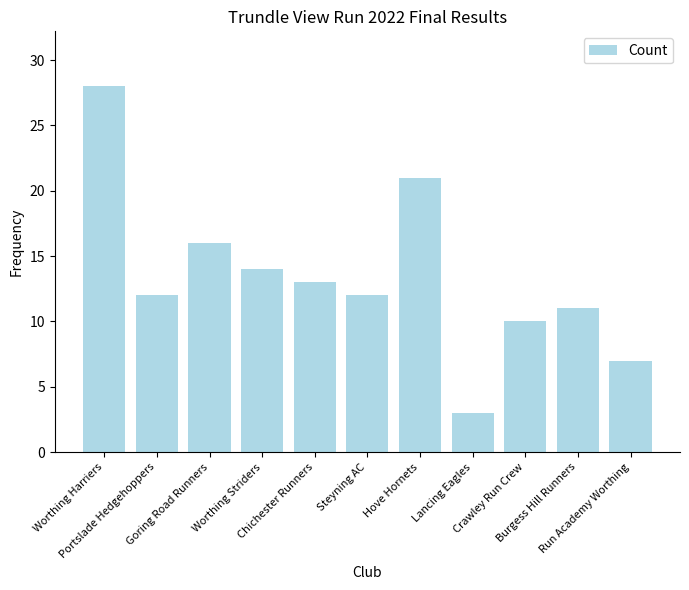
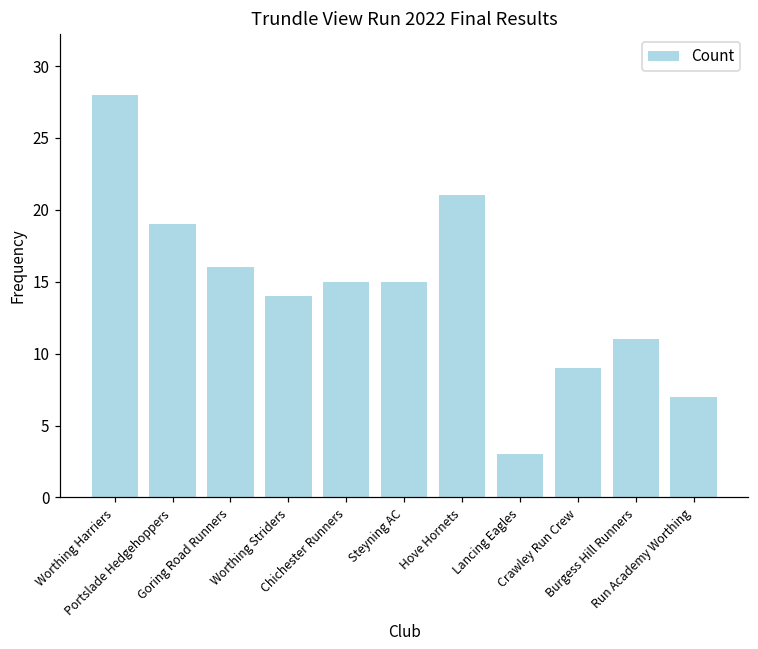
  {
    "Worthing Harriers": 28,
-   "Portslade Hedgehoppers": 12,
+   "Portslade Hedgehoppers": 19,
    "Goring Road Runners": 16,
    "Worthing Striders": 14,
-   "Chichester Runners": 13,
-   "Steyning AC": 12,
+   "Chichester Runners": 15,
+   "Steyning AC": 15,
    "Hove Hornets": 21,
    "Lancing Eagles": 3,
-   "Crawley Run Crew": 10,
+   "Crawley Run Crew": 9,
    "Burgess Hill Runners": 11,
    "Run Academy Worthing": 7
  }
